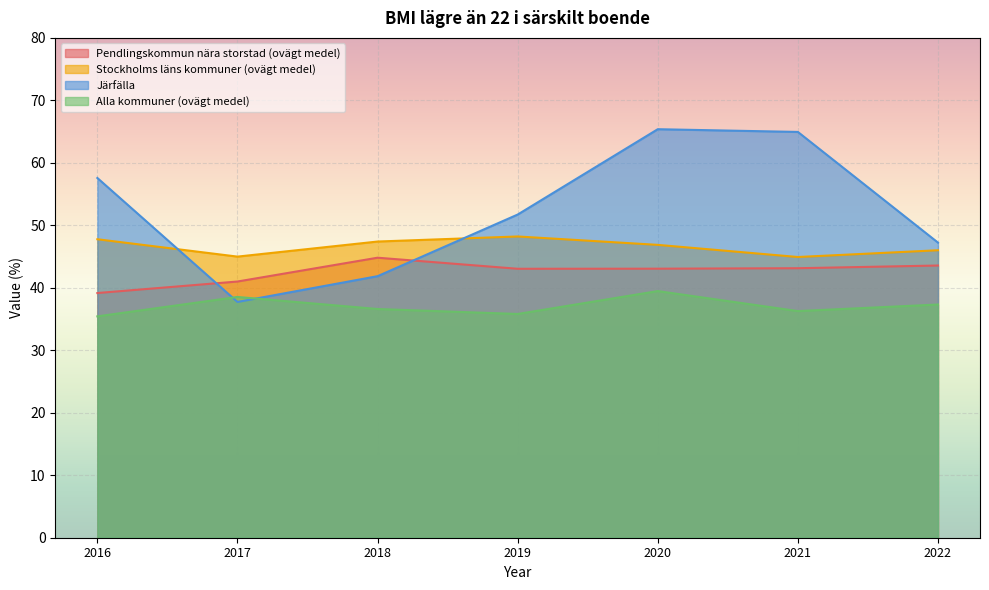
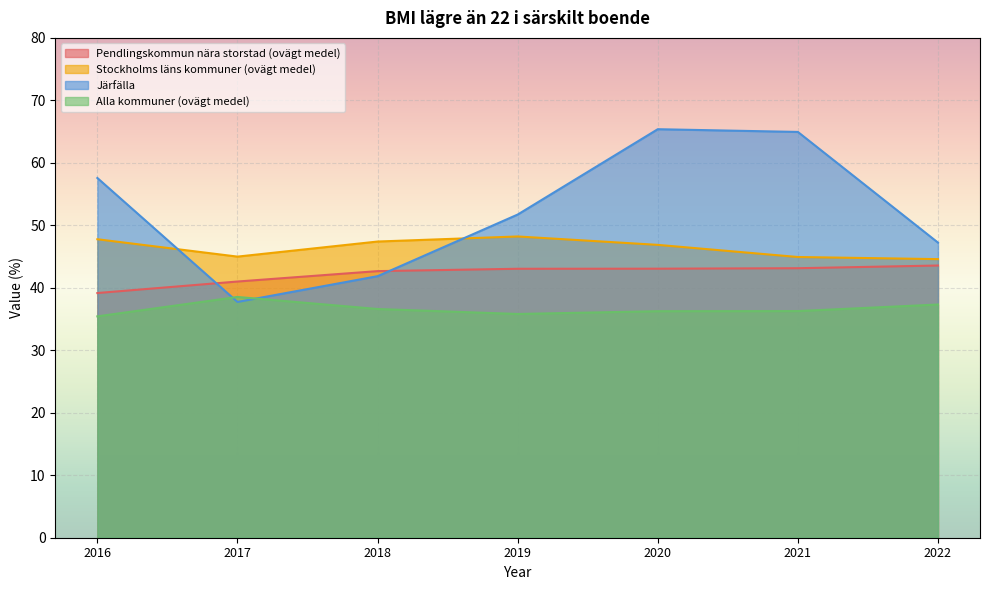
  {
    "Pendlingskommun nära storstad (ovägt medel)": {
      "2016": 39,
      "2017": 41,
-     "2018": 45,
+     "2018": 43,
      "2019": 43,
      "2020": 43,
      "2021": 43,
      "2022": 44
    },
    "Stockholms läns kommuner (ovägt medel)": {
      "2016": 48,
      "2017": 45,
      "2018": 47,
      "2019": 48,
      "2020": 47,
      "2021": 45,
-     "2022": 46
+     "2022": 45
    },
    "Järfälla": {
      "2016": 58,
      "2017": 38,
      "2018": 42,
      "2019": 52,
      "2020": 65,
      "2021": 65,
      "2022": 47
    },
    "Alla kommuner (ovägt medel)": {
      "2016": 35,
      "2017": 39,
      "2018": 37,
      "2019": 36,
-     "2020": 39,
+     "2020": 36,
      "2021": 36,
      "2022": 37
    }
  }
